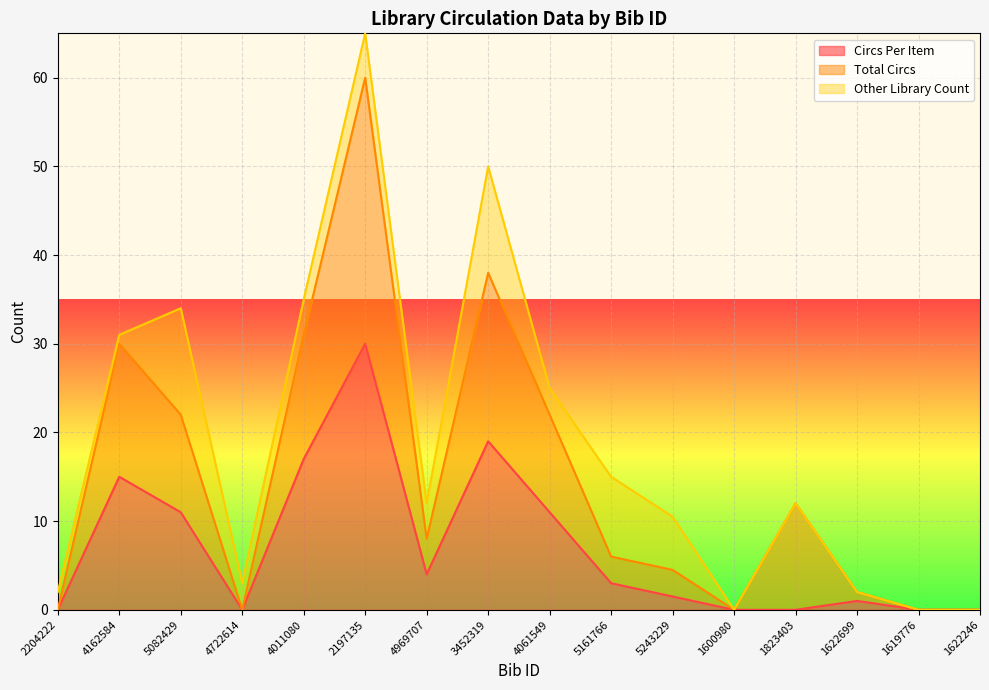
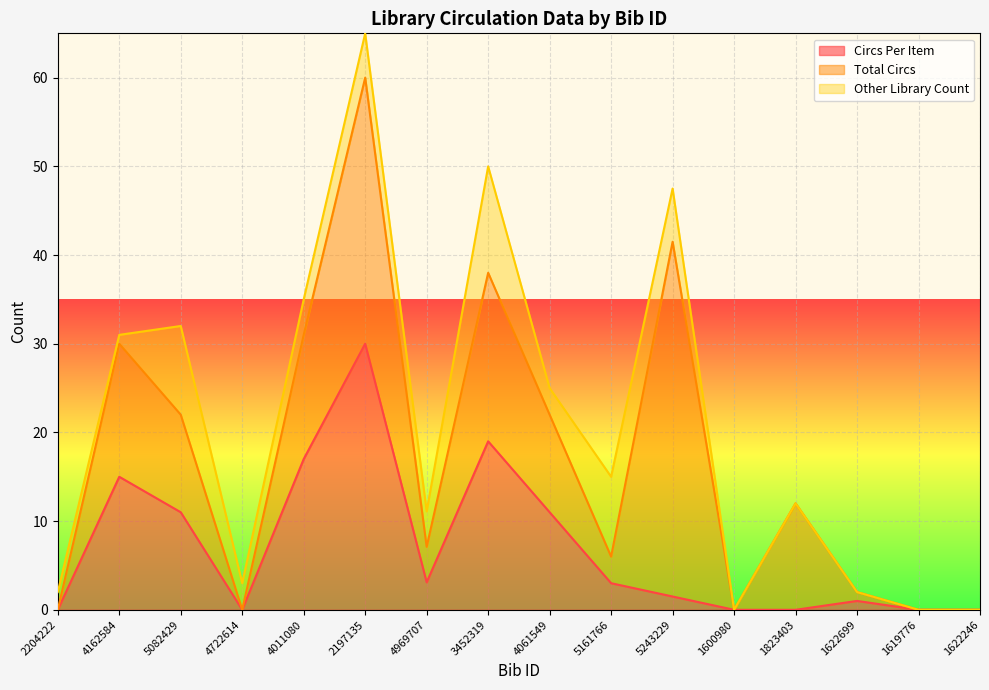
  {
    "Circs Per Item": {
      "4162584": 15,
      "5082429": 11,
      "4011080": 17,
      "2197135": 30,
-     "4969707": 4,
+     "4969707": 3,
      "3452319": 19,
      "4061549": 11,
      "5161766": 3,
      "5243229": 2,
      "1823403": 0,
      "1622699": 1
    },
    "Total Circs": {
      "4162584": 15,
      "5082429": 11,
      "4011080": 14,
      "2197135": 30,
      "4969707": 4,
      "3452319": 19,
      "4061549": 11,
      "5161766": 3,
-     "5243229": 3
+     "5243229": 40
    },
    "Other Library Count": {
      "2204222": 2,
      "4162584": 1,
-     "5082429": 12,
+     "5082429": 10,
      "4722614": 3,
      "4011080": 4,
      "2197135": 5,
      "4969707": 4,
      "3452319": 12,
      "4061549": 3,
      "5161766": 9,
      "5243229": 6
    }
  }
